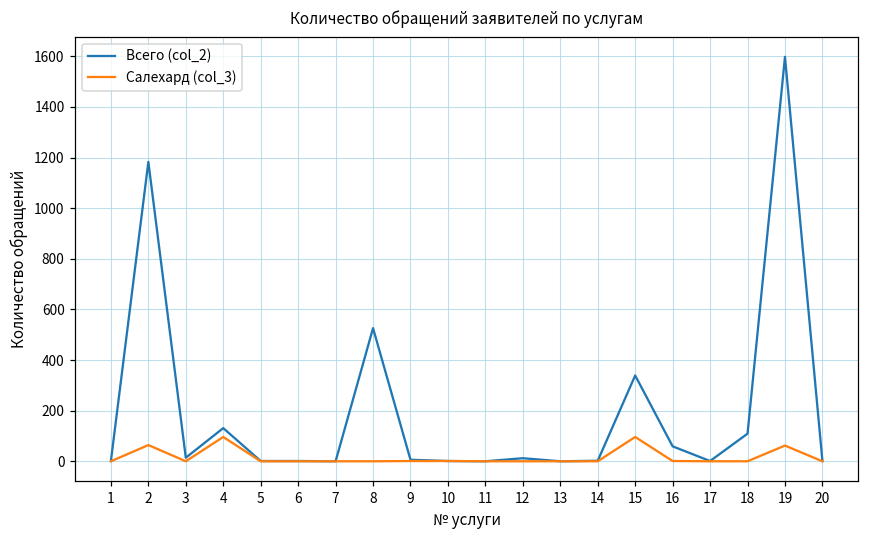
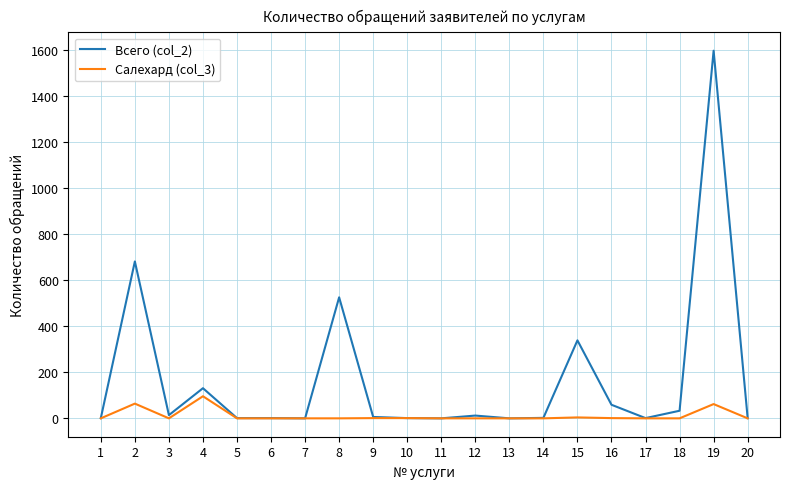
  {
    "Всего (col_2)": {
-     "2": 1180,
+     "2": 680,
      "3": 10,
      "4": 130,
      "8": 530,
      "12": 10,
      "15": 340,
      "16": 60,
-     "18": 110,
+     "18": 30,
      "19": 1600
    },
    "Салехард (col_3)": {
      "2": 60,
      "3": 0,
      "4": 100,
      "8": 0,
      "12": 0,
-     "15": 100,
+     "15": 0,
      "16": 0,
      "18": 0,
      "19": 60
    }
  }
